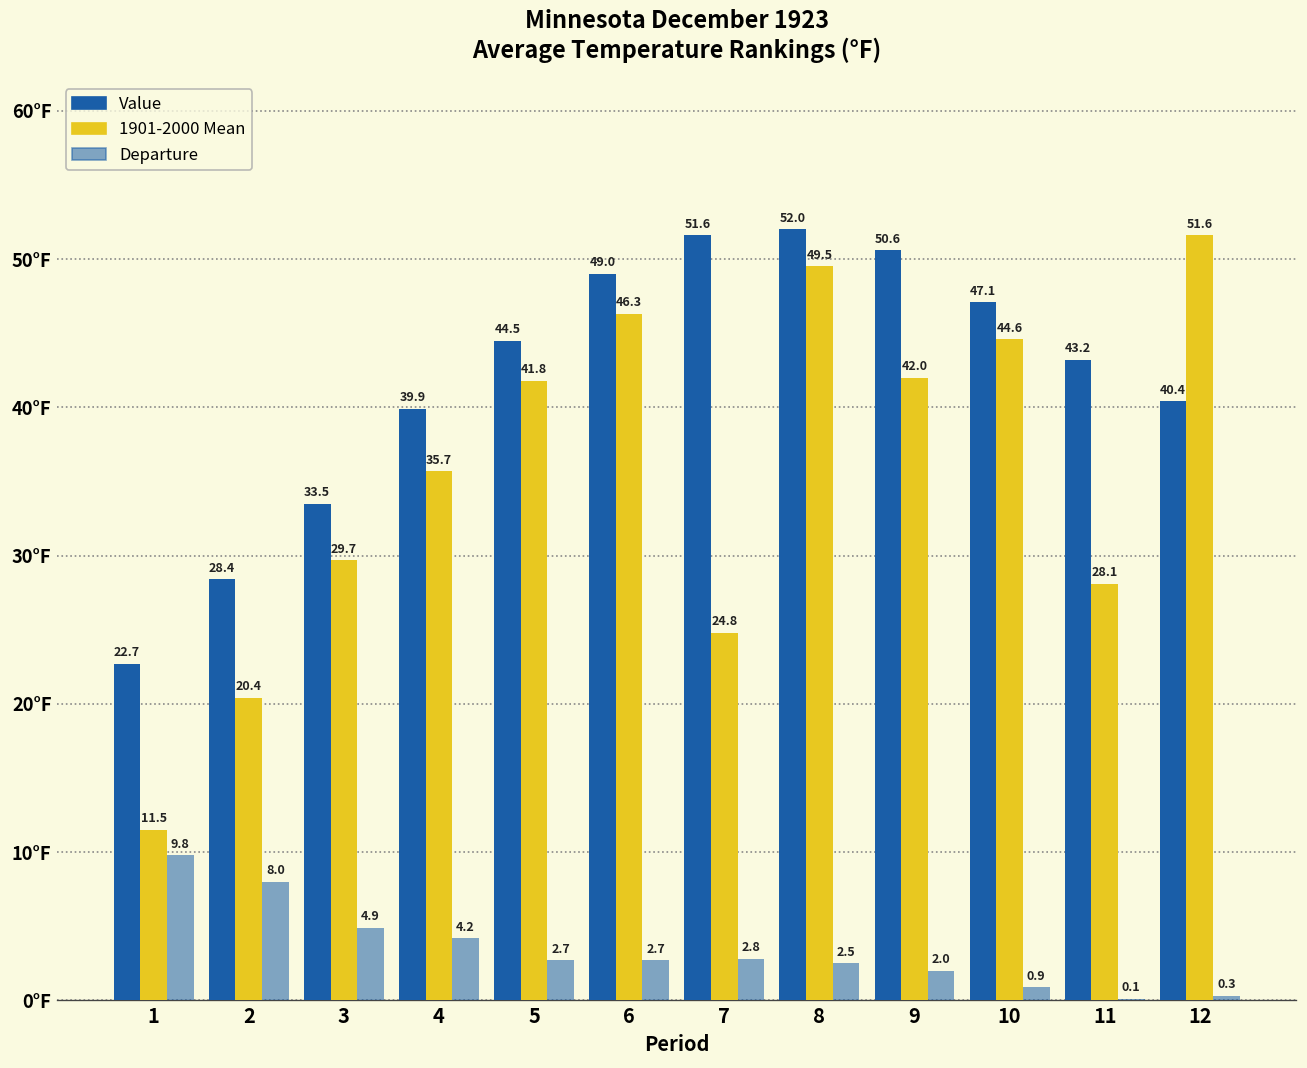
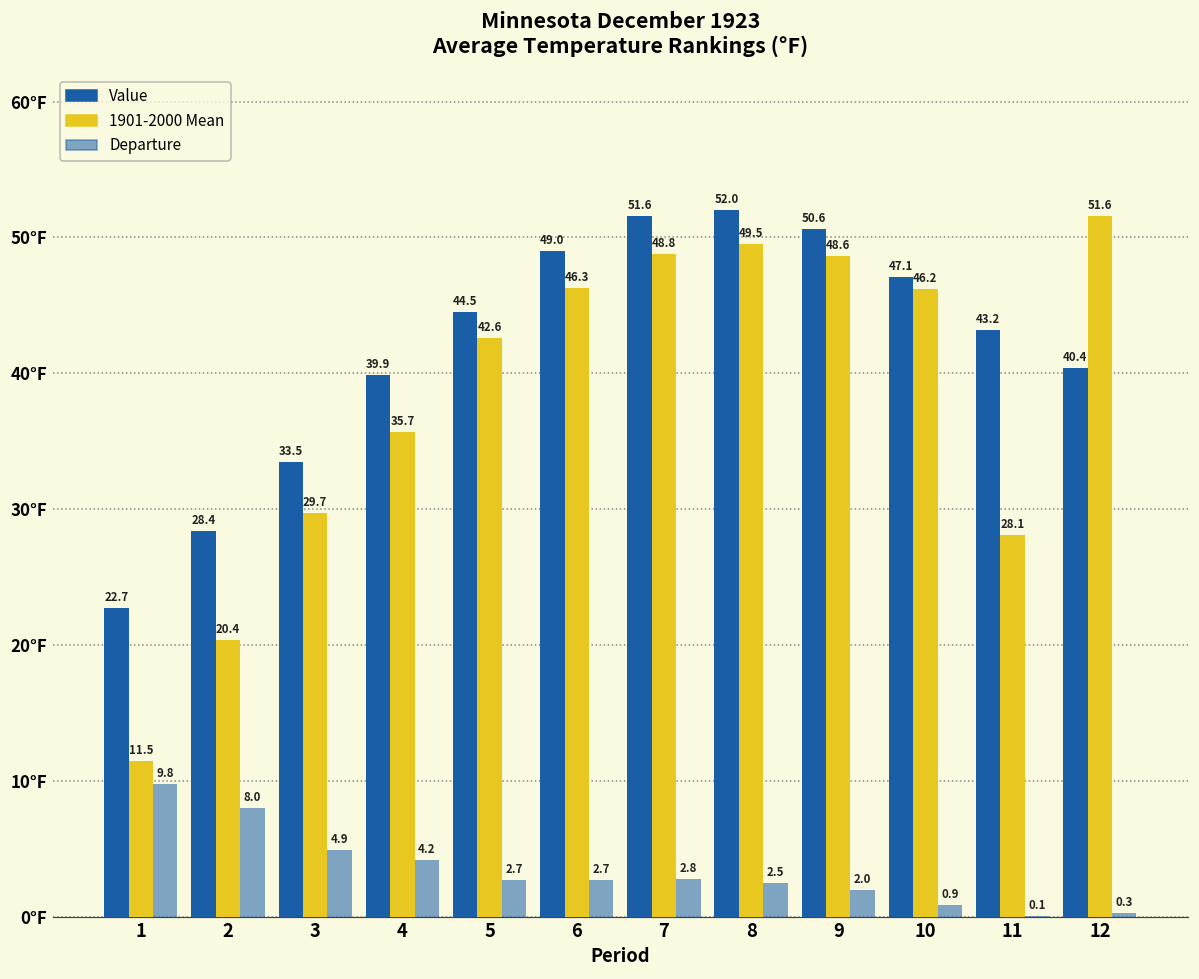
  {
    "1901-2000 Mean": {
      "1": 11.5,
      "2": 20.4,
      "3": 29.7,
      "4": 35.7,
-     "5": 41.8,
+     "5": 42.6,
      "6": 46.3,
-     "7": 24.8,
+     "7": 48.8,
      "8": 49.5,
-     "9": 42.0,
-     "10": 44.6,
+     "9": 48.6,
+     "10": 46.2,
      "11": 28.1,
      "12": 51.6
    }
  }
